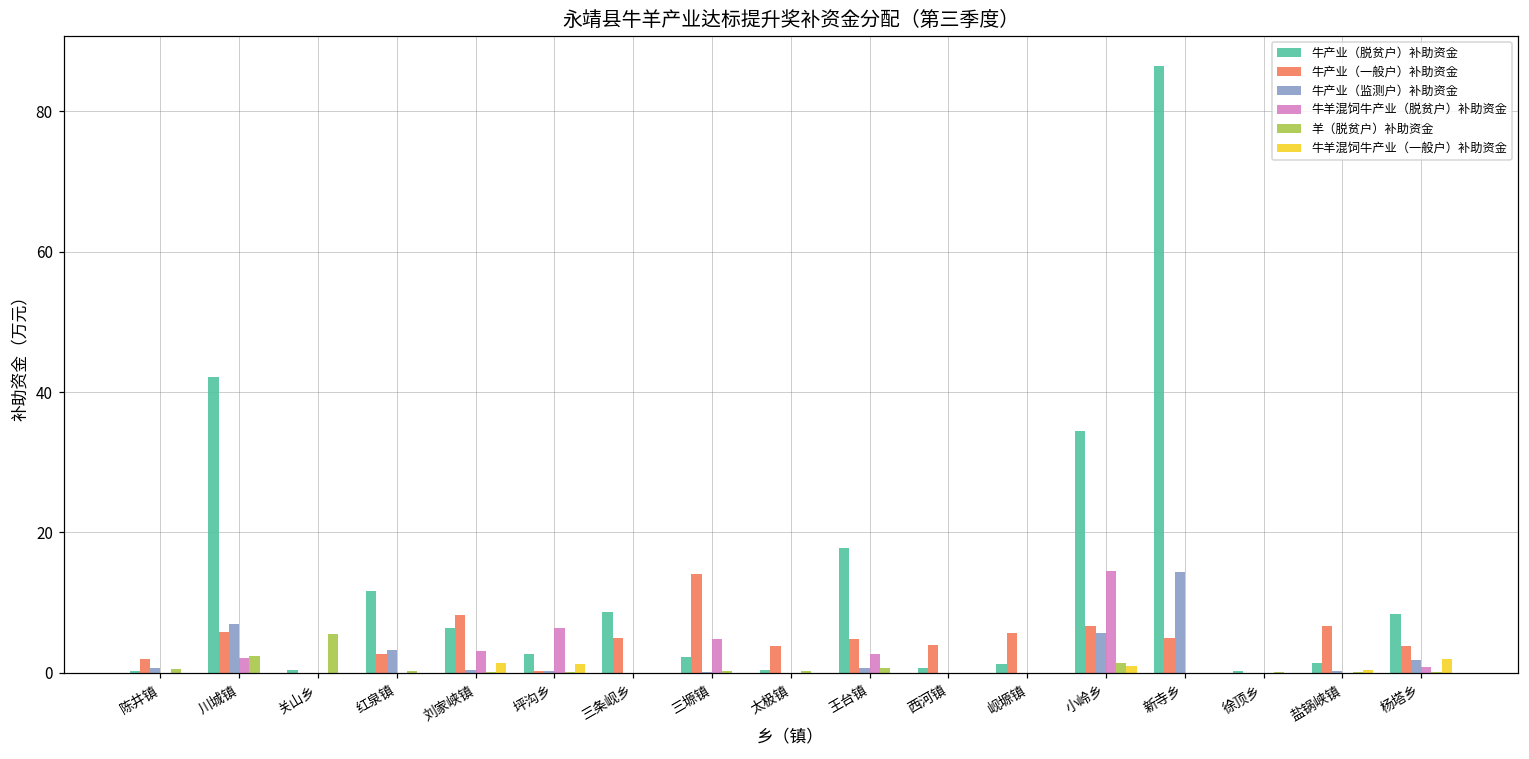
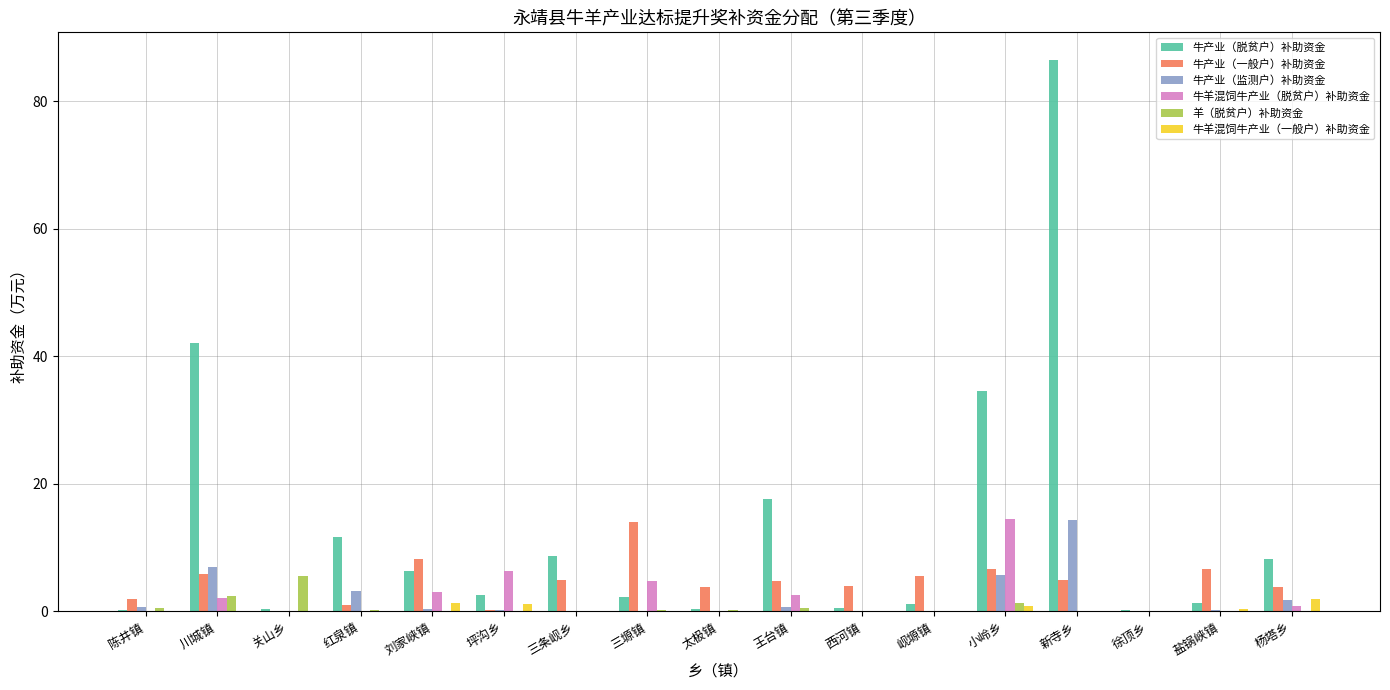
  {
    "牛产业（脱贫户）补助资金": {
      "川城镇": 42,
      "关山乡": 0,
      "红泉镇": 12,
      "刘家峡镇": 6,
      "坪沟乡": 3,
      "三条岘乡": 9,
      "三塬镇": 2,
      "太极镇": 0,
      "王台镇": 18,
      "西河镇": 1,
      "岘塬镇": 1,
      "小岭乡": 35,
      "新寺乡": 87,
      "盐锅峡镇": 1,
      "杨塔乡": 8
    },
    "牛产业（一般户）补助资金": {
      "陈井镇": 2,
      "川城镇": 6,
      "关山乡": 0,
-     "红泉镇": 3,
+     "红泉镇": 1,
      "刘家峡镇": 8,
      "三条岘乡": 5,
      "三塬镇": 14,
      "太极镇": 4,
      "王台镇": 5,
      "西河镇": 4,
      "岘塬镇": 6,
      "小岭乡": 7,
      "新寺乡": 5,
      "徐顶乡": 0,
      "盐锅峡镇": 7,
      "杨塔乡": 4
    },
    "牛产业（监测户）补助资金": {
      "陈井镇": 1,
      "川城镇": 7,
      "关山乡": 0,
      "红泉镇": 3,
      "刘家峡镇": 0,
      "三条岘乡": 0,
      "太极镇": 0,
      "王台镇": 1,
      "西河镇": 0,
      "岘塬镇": 0,
      "小岭乡": 6,
      "新寺乡": 14,
      "徐顶乡": 0,
      "杨塔乡": 2
    },
    "牛羊混饲牛产业（脱贫户）补助资金": {
      "陈井镇": 0,
      "川城镇": 2,
      "关山乡": 0,
      "红泉镇": 0,
      "刘家峡镇": 3,
      "坪沟乡": 6,
      "三条岘乡": 0,
      "三塬镇": 5,
      "太极镇": 0,
      "王台镇": 3,
      "西河镇": 0,
      "岘塬镇": 0,
      "小岭乡": 15,
      "新寺乡": 0,
      "徐顶乡": 0,
      "盐锅峡镇": 0,
      "杨塔乡": 1
    },
    "羊（脱贫户）补助资金": {
      "陈井镇": 1,
      "川城镇": 2,
      "关山乡": 6,
      "三条岘乡": 0,
      "王台镇": 1,
      "西河镇": 0,
      "岘塬镇": 0,
      "小岭乡": 1,
      "新寺乡": 0
    },
    "牛羊混饲牛产业（一般户）补助资金": {
      "陈井镇": 0,
      "川城镇": 0,
      "关山乡": 0,
      "红泉镇": 0,
      "刘家峡镇": 1,
      "坪沟乡": 1,
      "三条岘乡": 0,
      "三塬镇": 0,
      "太极镇": 0,
      "王台镇": 0,
      "西河镇": 0,
      "岘塬镇": 0,
      "小岭乡": 1,
      "新寺乡": 0,
      "徐顶乡": 0,
      "盐锅峡镇": 0,
      "杨塔乡": 2
    }
  }
